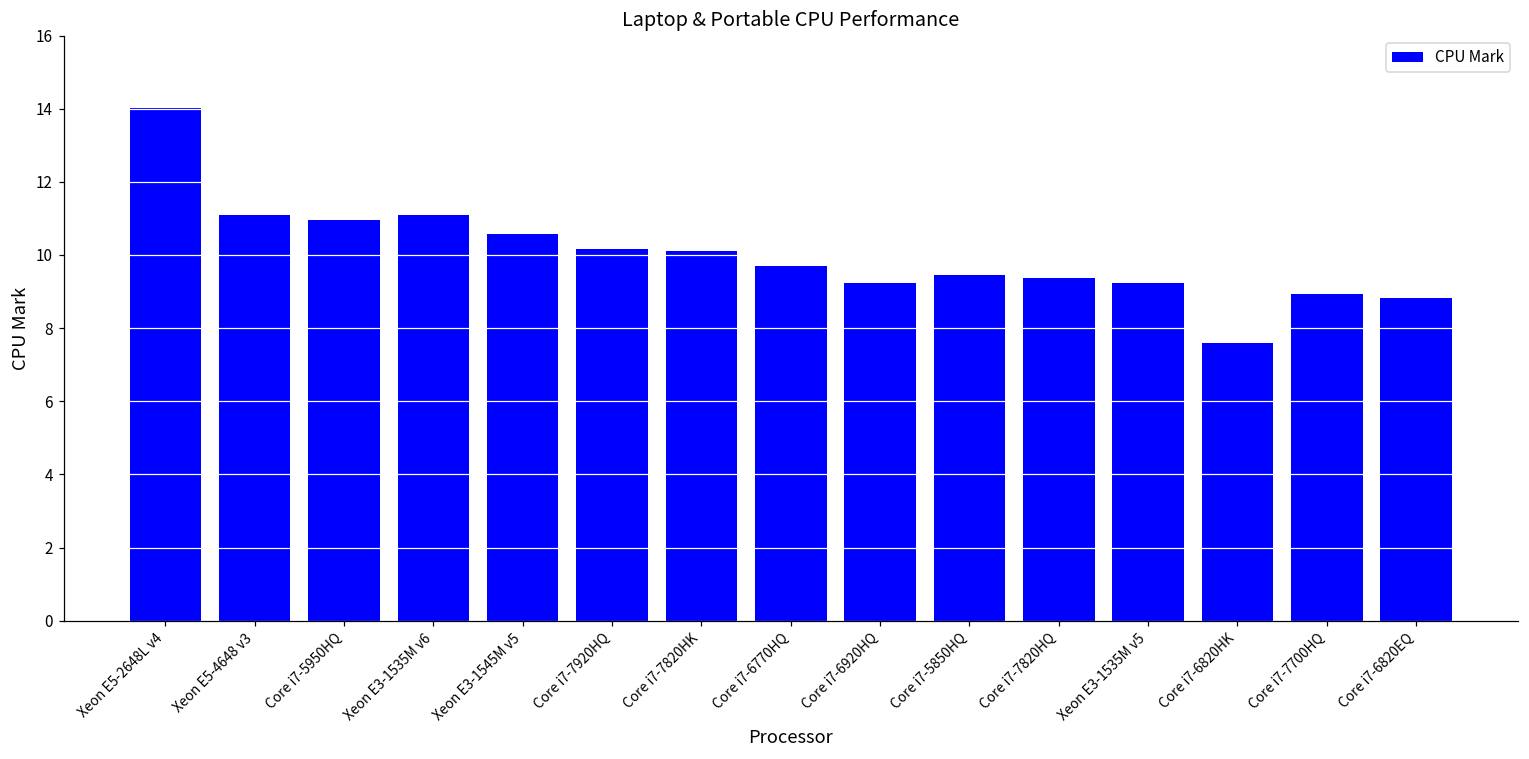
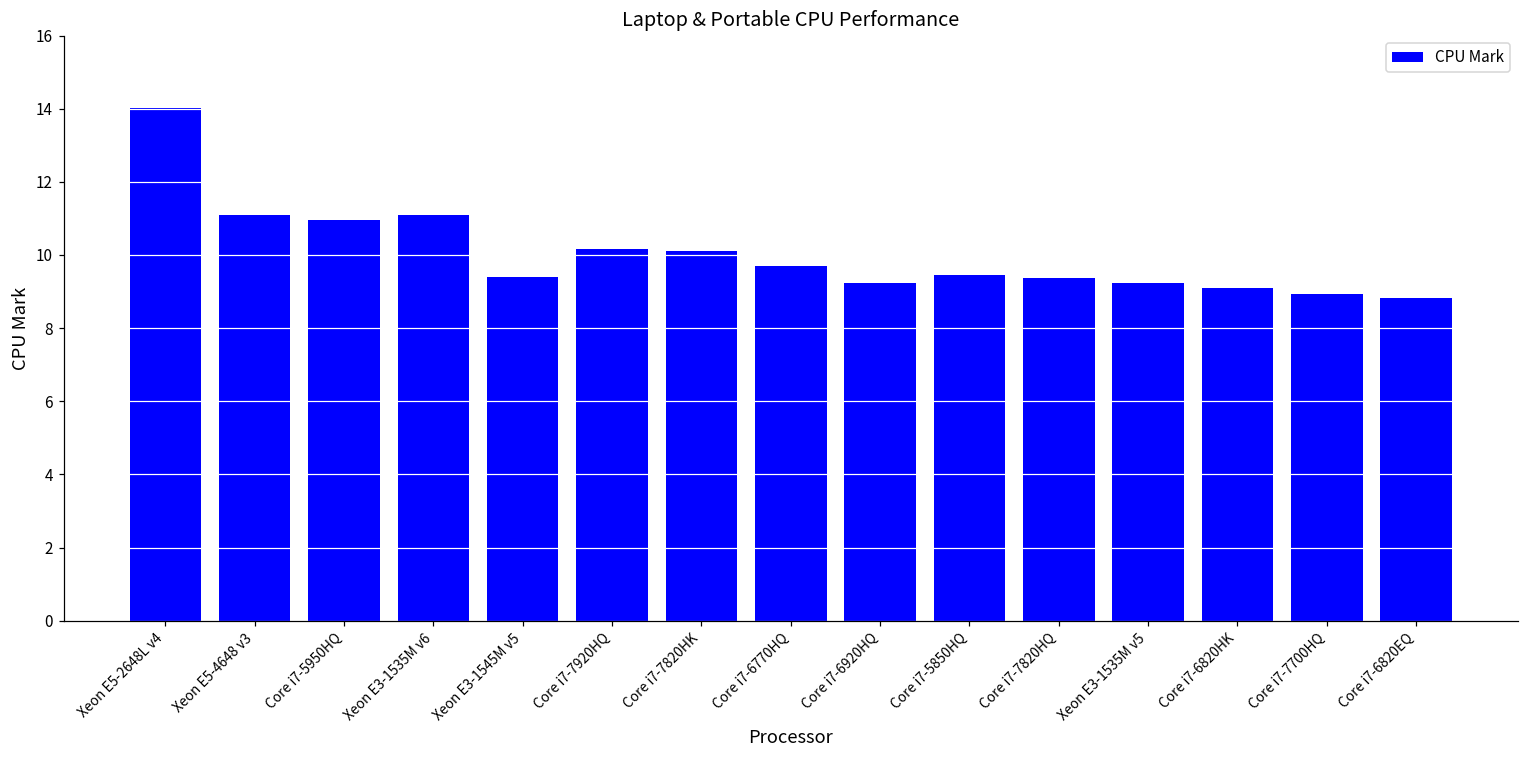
  {
    "Xeon E5-2648L v4": 14.0,
    "Xeon E5-4648 v3": 11.1,
    "Core i7-5950HQ": 11.0,
    "Xeon E3-1535M v6": 11.1,
-   "Xeon E3-1545M v5": 10.6,
+   "Xeon E3-1545M v5": 9.4,
    "Core i7-7920HQ": 10.2,
    "Core i7-7820HK": 10.1,
    "Core i7-6770HQ": 9.7,
    "Core i7-6920HQ": 9.2,
    "Core i7-5850HQ": 9.5,
    "Core i7-7820HQ": 9.4,
    "Xeon E3-1535M v5": 9.2,
-   "Core i7-6820HK": 7.6,
+   "Core i7-6820HK": 9.1,
    "Core i7-7700HQ": 8.9,
    "Core i7-6820EQ": 8.8
  }
